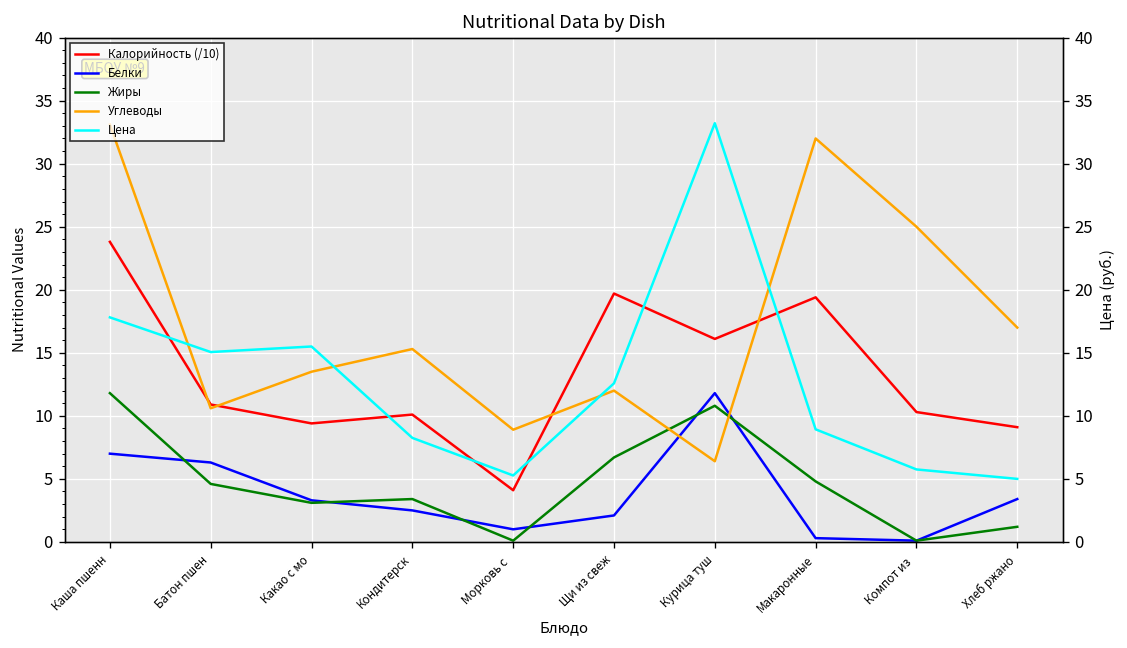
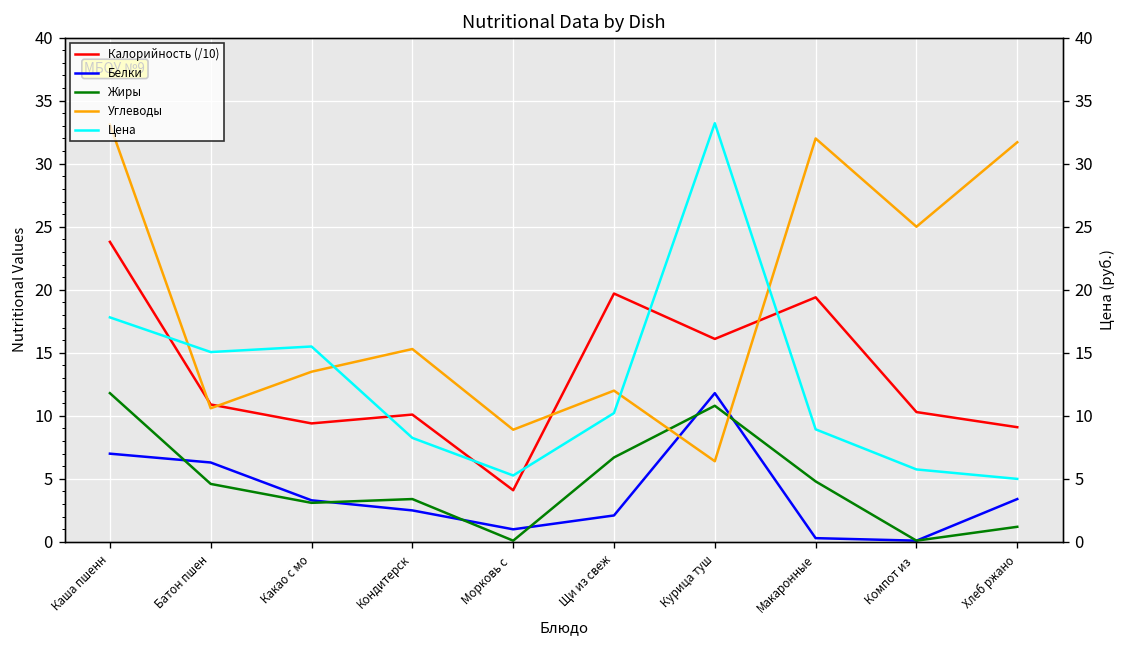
  {
    "Калорийность (/10)": {
      "Каша пшенн": 23.8,
      "Батон пшен": 10.9,
      "Какао с мо": 9.4,
      "Кондитерск": 10.1,
      "Морковь с": 4.1,
      "Щи из свеж": 19.7,
      "Курица туш": 16.1,
      "Макаронные": 19.4,
      "Компот из": 10.3,
      "Хлеб ржано": 9.1
    },
    "Белки": {
      "Каша пшенн": 7.0,
      "Батон пшен": 6.3,
      "Кондитерск": 2.5,
      "Морковь с": 1.0,
      "Щи из свеж": 2.1,
      "Курица туш": 11.8,
      "Макаронные": 0.3,
      "Хлеб ржано": 3.4
    },
    "Жиры": {
      "Каша пшенн": 11.8,
      "Батон пшен": 4.6,
      "Кондитерск": 3.4,
      "Морковь с": 0.1,
      "Щи из свеж": 6.7,
      "Курица туш": 10.8,
      "Макаронные": 4.8,
      "Хлеб ржано": 1.2
    },
    "Углеводы": {
      "Батон пшен": 10.6,
      "Какао с мо": 13.5,
      "Кондитерск": 15.3,
      "Морковь с": 8.9,
      "Щи из свеж": 12.0,
      "Курица туш": 6.4,
      "Макаронные": 32.0,
      "Компот из": 25.0,
-     "Хлеб ржано": 17.0
+     "Хлеб ржано": 31.7
    },
    "Цена": {
      "Каша пшенн": 17.8,
      "Батон пшен": 15.1,
      "Какао с мо": 15.5,
      "Кондитерск": 8.3,
      "Морковь с": 5.3,
-     "Щи из свеж": 12.6,
+     "Щи из свеж": 10.2,
      "Курица туш": 33.2,
      "Макаронные": 8.9,
      "Компот из": 5.8,
      "Хлеб ржано": 5.0
    }
  }
